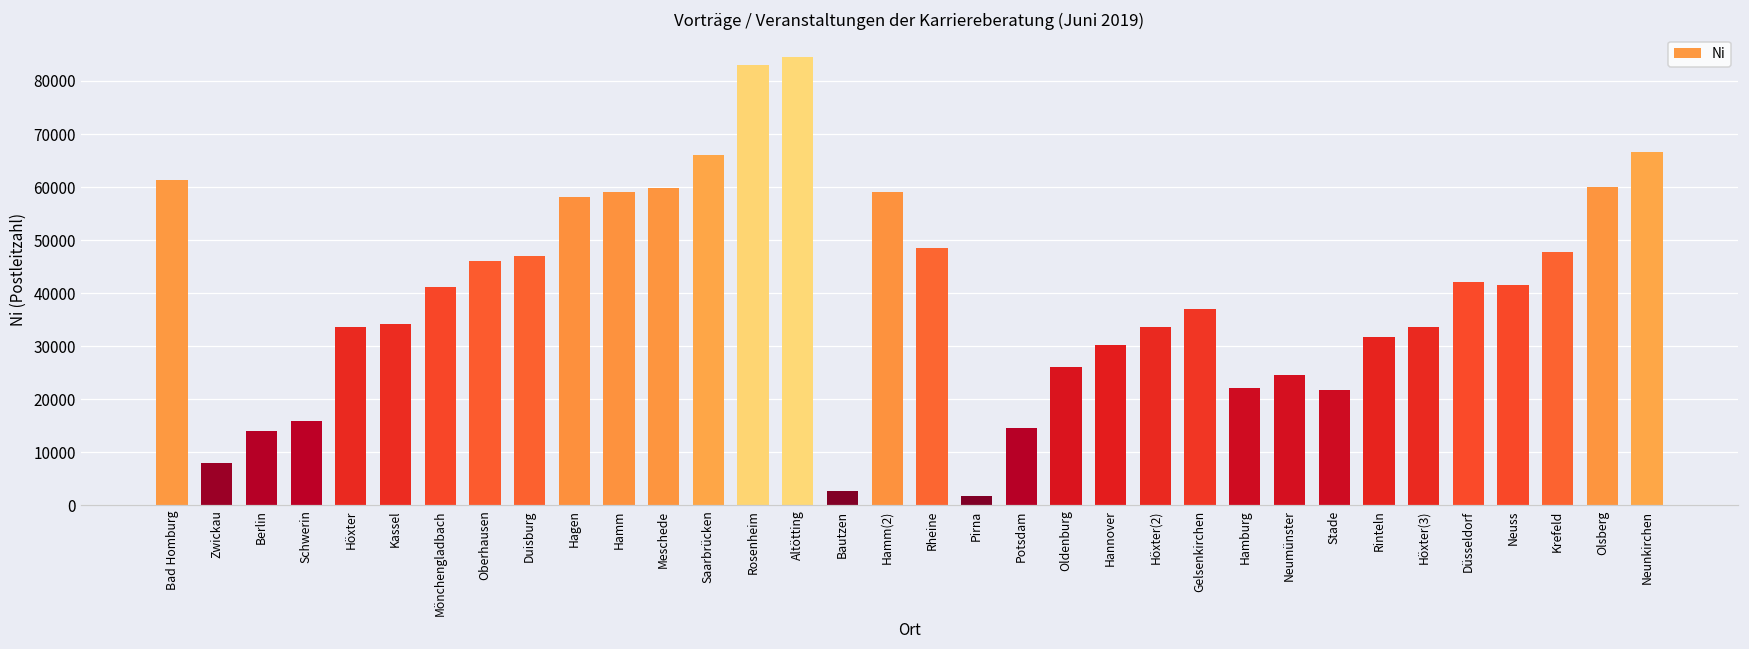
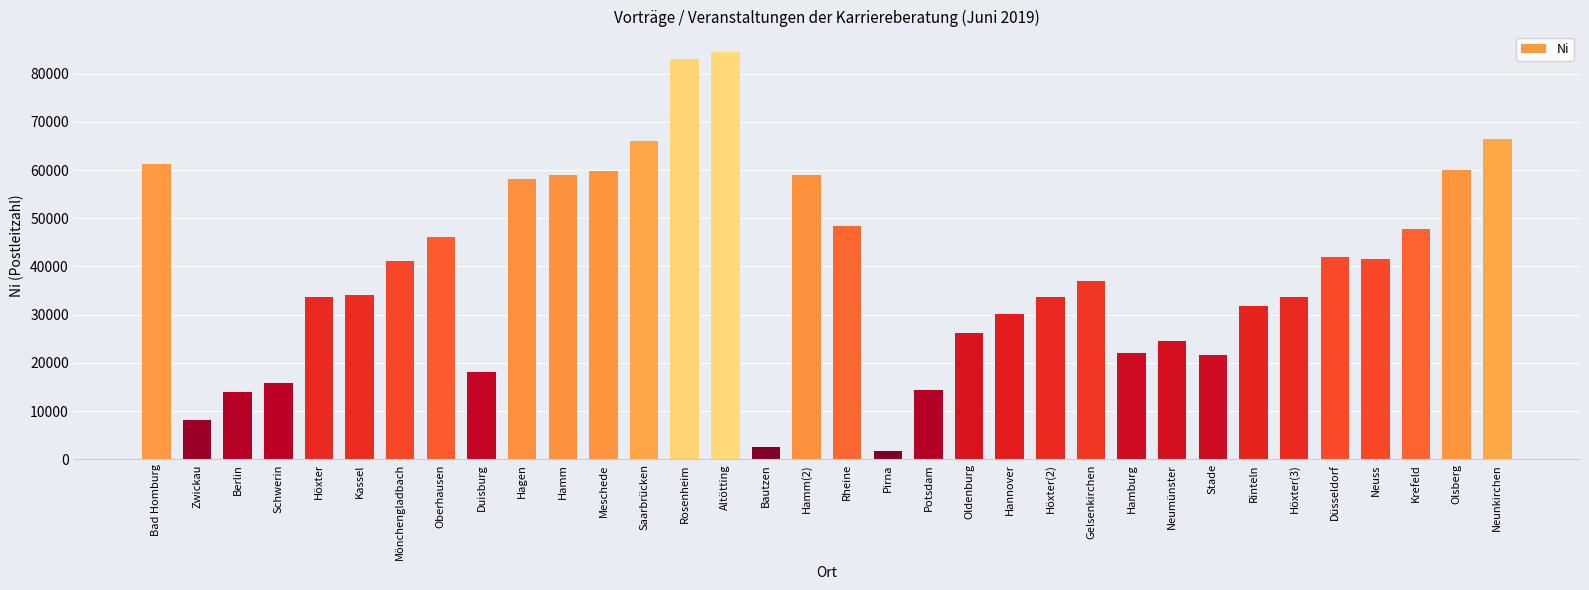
  {
    "Bad Homburg": 61000,
    "Zwickau": 8000,
    "Berlin": 14000,
    "Schwerin": 16000,
    "Höxter": 34000,
    "Kassel": 34000,
    "Mönchengladbach": 41000,
    "Oberhausen": 46000,
-   "Duisburg": 47000,
+   "Duisburg": 18000,
    "Hagen": 58000,
    "Hamm": 59000,
    "Meschede": 60000,
    "Saarbrücken": 66000,
    "Rosenheim": 83000,
    "Altötting": 85000,
    "Bautzen": 3000,
    "Hamm(2)": 59000,
    "Rheine": 48000,
    "Pirna": 2000,
    "Potsdam": 14000,
    "Oldenburg": 26000,
    "Hannover": 30000,
    "Höxter(2)": 34000,
    "Gelsenkirchen": 37000,
    "Hamburg": 22000,
    "Neumünster": 25000,
    "Stade": 22000,
    "Rinteln": 32000,
    "Höxter(3)": 34000,
    "Düsseldorf": 42000,
    "Neuss": 41000,
    "Krefeld": 48000,
    "Olsberg": 60000,
    "Neunkirchen": 67000
  }
